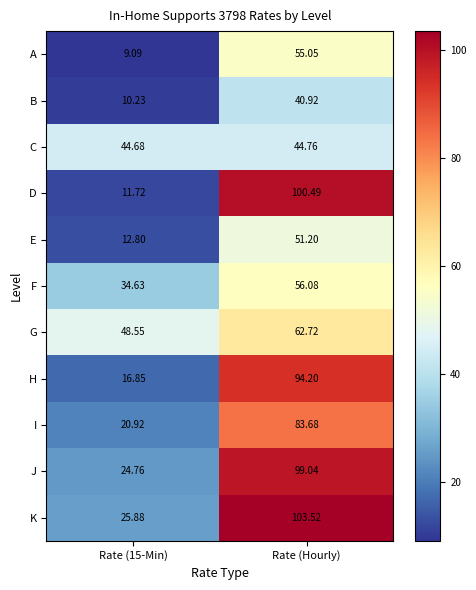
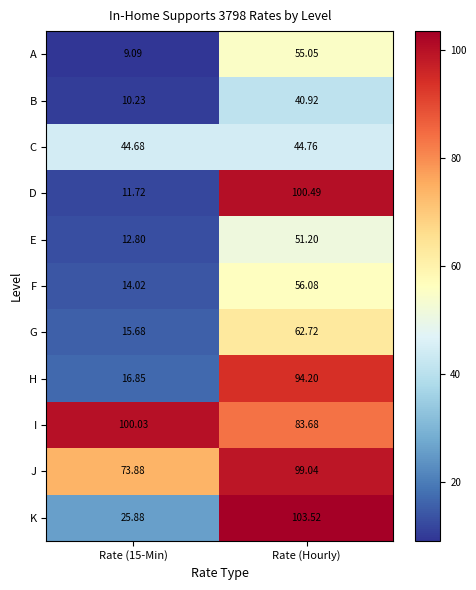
  {
    "A": {
      "Rate (15-Min)": 9.09,
      "Rate (Hourly)": 55.05
    },
    "B": {
      "Rate (15-Min)": 10.23,
      "Rate (Hourly)": 40.92
    },
    "C": {
      "Rate (15-Min)": 44.68,
      "Rate (Hourly)": 44.76
    },
    "D": {
      "Rate (15-Min)": 11.72,
      "Rate (Hourly)": 100.49
    },
    "E": {
      "Rate (15-Min)": 12.80,
      "Rate (Hourly)": 51.20
    },
    "F": {
-     "Rate (15-Min)": 34.63,
+     "Rate (15-Min)": 14.02,
      "Rate (Hourly)": 56.08
    },
    "G": {
-     "Rate (15-Min)": 48.55,
+     "Rate (15-Min)": 15.68,
      "Rate (Hourly)": 62.72
    },
    "H": {
      "Rate (15-Min)": 16.85,
      "Rate (Hourly)": 94.20
    },
    "I": {
-     "Rate (15-Min)": 20.92,
+     "Rate (15-Min)": 100.03,
      "Rate (Hourly)": 83.68
    },
    "J": {
-     "Rate (15-Min)": 24.76,
+     "Rate (15-Min)": 73.88,
      "Rate (Hourly)": 99.04
    },
    "K": {
      "Rate (15-Min)": 25.88,
      "Rate (Hourly)": 103.52
    }
  }
